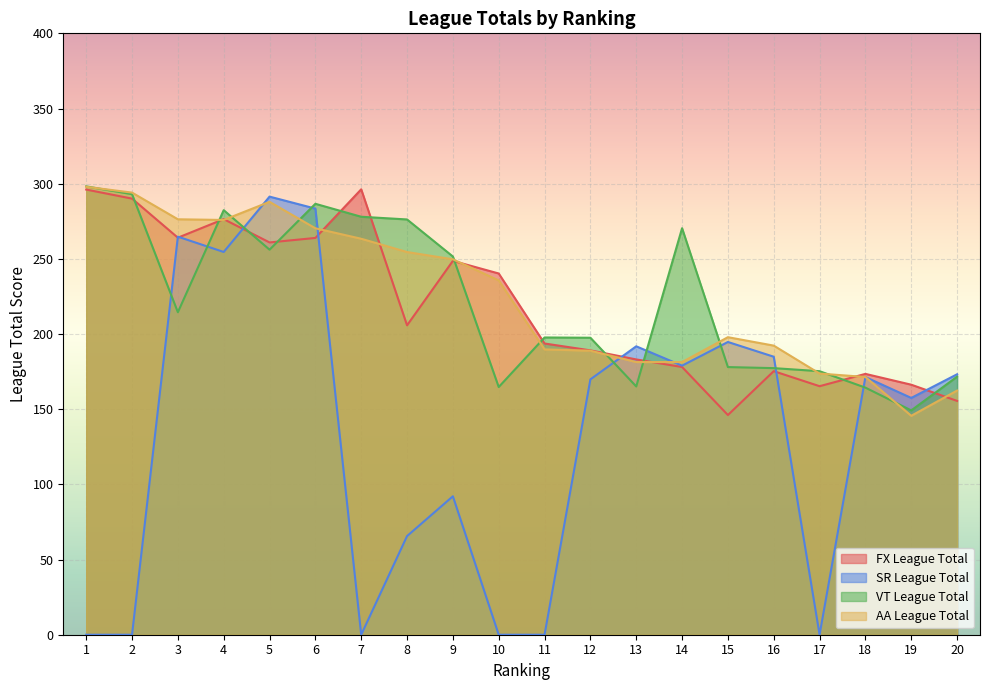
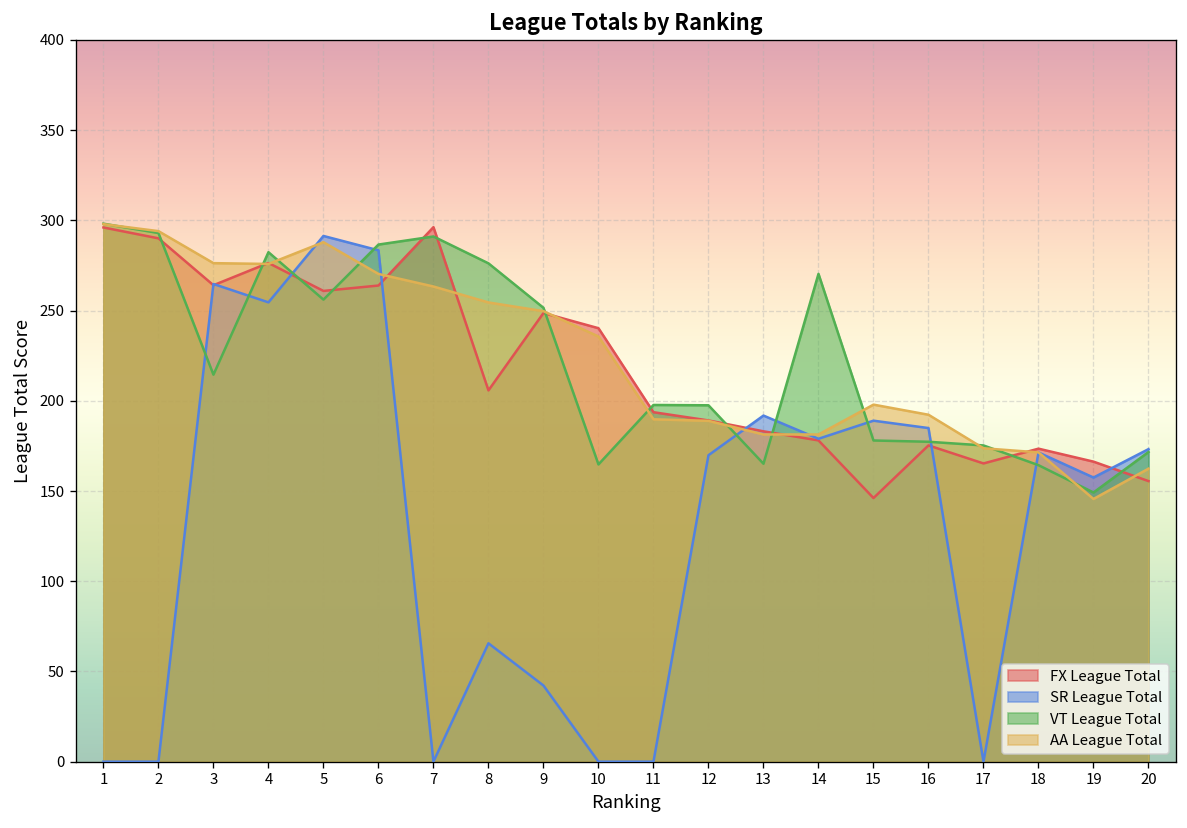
  {
    "FX League Total": {
      "1": 296,
      "2": 290,
      "5": 261,
      "6": 264,
      "7": 296,
      "8": 206,
      "10": 240,
      "11": 194,
      "13": 183,
      "15": 146,
      "16": 175,
      "17": 165,
      "18": 173,
      "19": 166,
      "20": 156
    },
    "SR League Total": {
      "1": 0,
      "2": 0,
      "4": 255,
      "5": 291,
      "6": 283,
      "7": 0,
      "8": 66,
-     "9": 92,
+     "9": 42,
      "10": 0,
      "11": 0,
      "12": 170,
      "13": 192,
-     "15": 195,
+     "15": 189,
      "16": 185,
      "17": 0,
      "19": 157
    },
    "VT League Total": {
      "3": 215,
      "4": 282,
      "5": 256,
      "6": 287,
-     "7": 278,
+     "7": 291,
      "8": 276,
      "9": 252,
      "10": 165,
      "11": 198,
      "12": 198,
      "13": 165,
      "14": 270,
      "15": 178,
      "16": 177,
      "18": 164,
      "19": 149
    },
    "AA League Total": {
      "3": 276,
      "5": 288,
      "6": 270,
      "7": 263,
      "8": 255,
      "10": 236,
      "11": 190,
      "13": 181,
      "14": 181,
      "15": 198,
      "16": 192,
      "19": 146,
      "20": 162
    }
  }
